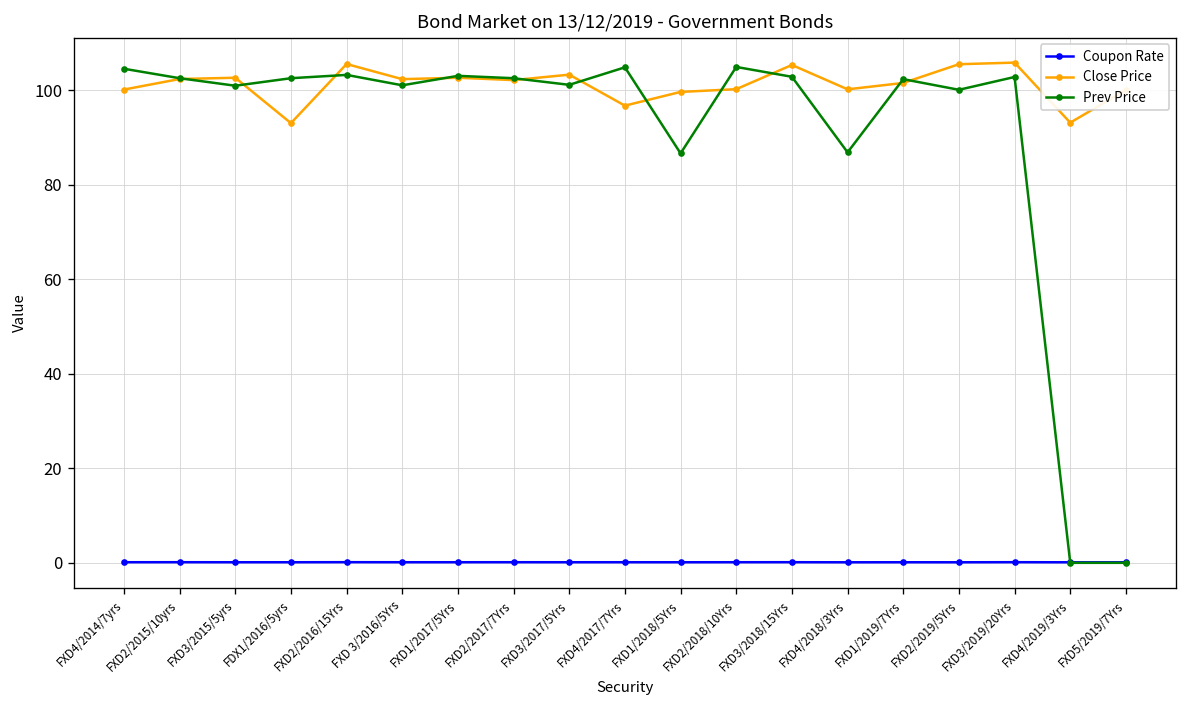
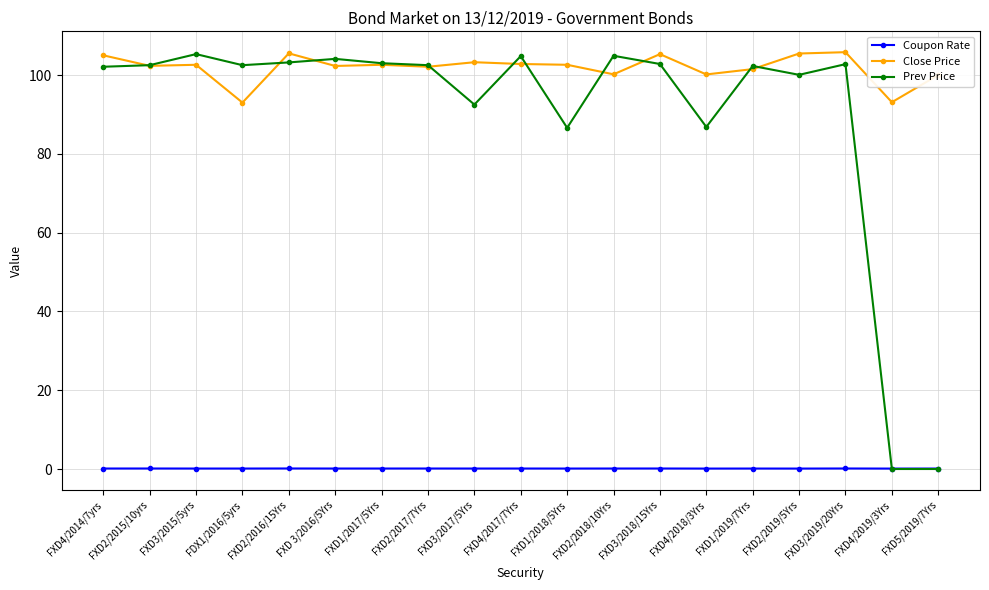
  {
    "Coupon Rate": {
      "FXD4/2014/7yrs": 0,
      "FXD2/2015/10yrs": 0,
      "FXD3/2015/5yrs": 0,
      "FDX1/2016/5yrs": 0,
      "FXD2/2016/15Yrs": 0,
      "FXD 3/2016/5Yrs": 0,
      "FXD1/2017/5Yrs": 0,
      "FXD2/2017/7Yrs": 0,
      "FXD3/2017/5Yrs": 0,
      "FXD4/2017/7Yrs": 0,
      "FXD1/2018/5Yrs": 0,
      "FXD2/2018/10Yrs": 0,
      "FXD3/2018/15Yrs": 0,
      "FXD4/2018/3Yrs": 0,
      "FXD1/2019/7Yrs": 0,
      "FXD2/2019/5Yrs": 0,
      "FXD3/2019/20Yrs": 0
    },
    "Close Price": {
-     "FXD4/2014/7yrs": 100,
+     "FXD4/2014/7yrs": 105,
      "FXD3/2015/5yrs": 103,
      "FDX1/2016/5yrs": 93,
      "FXD2/2016/15Yrs": 106,
      "FXD 3/2016/5Yrs": 102,
      "FXD3/2017/5Yrs": 103,
-     "FXD4/2017/7Yrs": 97,
-     "FXD1/2018/5Yrs": 100,
+     "FXD4/2017/7Yrs": 103,
+     "FXD1/2018/5Yrs": 103,
      "FXD2/2018/10Yrs": 100,
      "FXD3/2018/15Yrs": 105,
      "FXD4/2018/3Yrs": 100,
      "FXD1/2019/7Yrs": 102,
      "FXD2/2019/5Yrs": 105,
      "FXD3/2019/20Yrs": 106,
      "FXD4/2019/3Yrs": 93
    },
    "Prev Price": {
-     "FXD4/2014/7yrs": 105,
-     "FXD3/2015/5yrs": 101,
+     "FXD4/2014/7yrs": 102,
+     "FXD3/2015/5yrs": 105,
      "FDX1/2016/5yrs": 103,
      "FXD2/2016/15Yrs": 103,
-     "FXD 3/2016/5Yrs": 101,
-     "FXD3/2017/5Yrs": 101,
+     "FXD 3/2016/5Yrs": 104,
+     "FXD3/2017/5Yrs": 93,
      "FXD4/2017/7Yrs": 105,
      "FXD1/2018/5Yrs": 87,
      "FXD2/2018/10Yrs": 105,
      "FXD3/2018/15Yrs": 103,
      "FXD4/2018/3Yrs": 87,
      "FXD1/2019/7Yrs": 102,
      "FXD2/2019/5Yrs": 100,
      "FXD3/2019/20Yrs": 103
    }
  }
